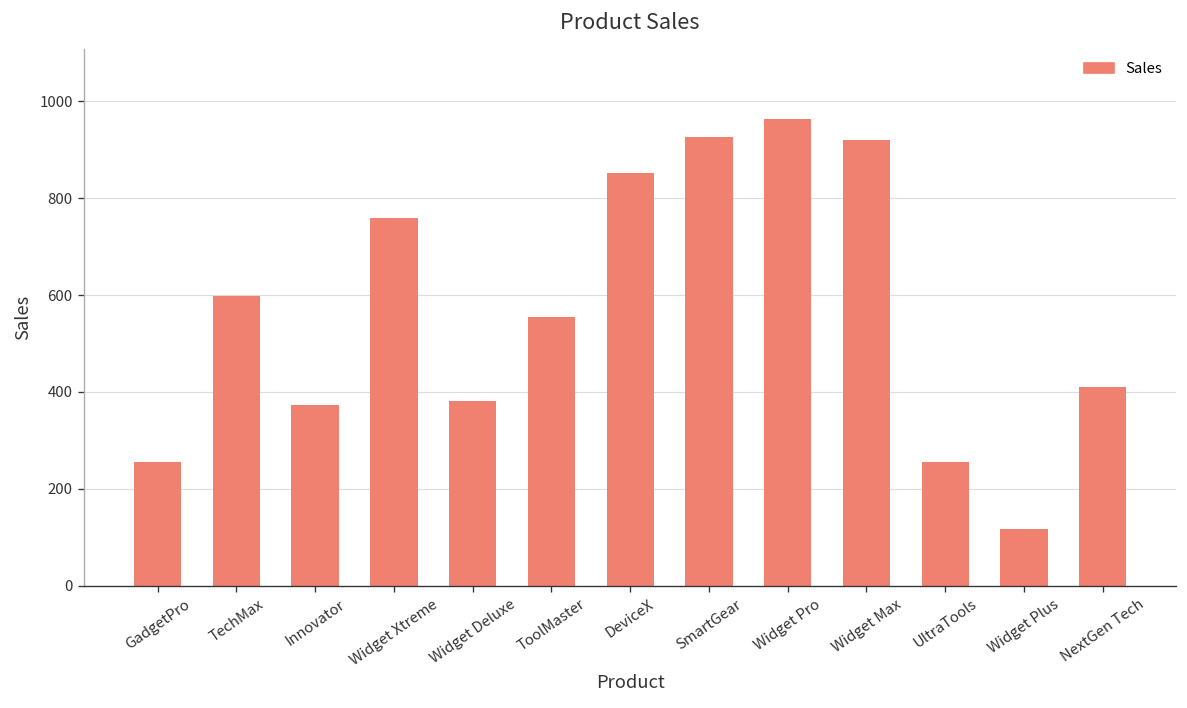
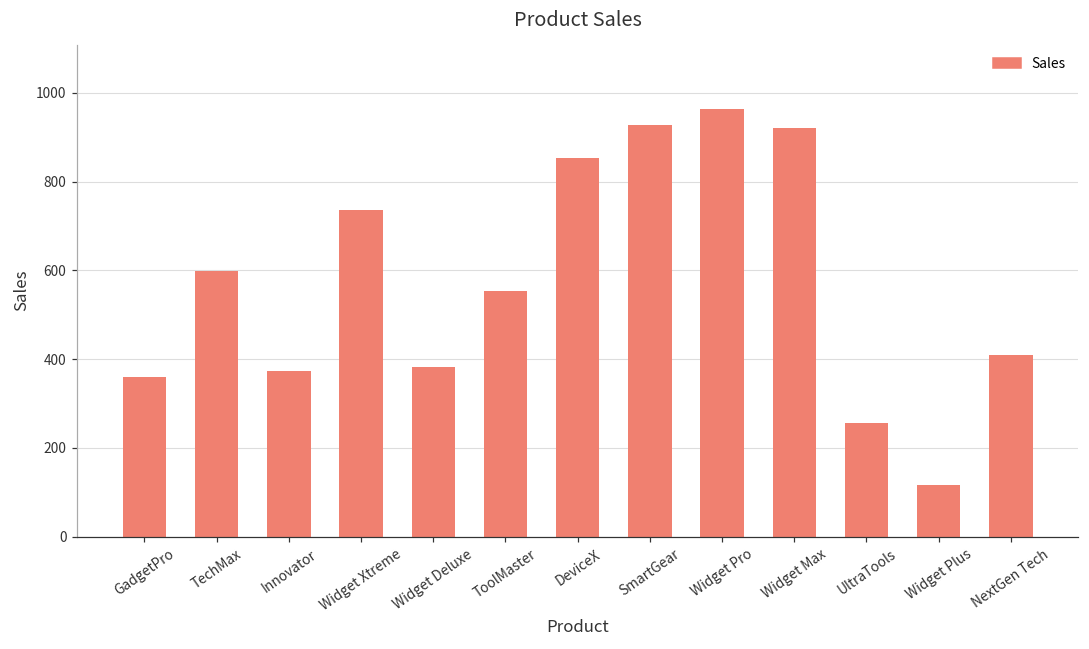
  {
-   "GadgetPro": 260,
+   "GadgetPro": 360,
    "TechMax": 600,
    "Innovator": 370,
-   "Widget Xtreme": 760,
+   "Widget Xtreme": 740,
    "Widget Deluxe": 380,
    "ToolMaster": 550,
    "DeviceX": 850,
    "SmartGear": 930,
    "Widget Pro": 960,
    "Widget Max": 920,
    "UltraTools": 260,
    "Widget Plus": 120,
    "NextGen Tech": 410
  }
